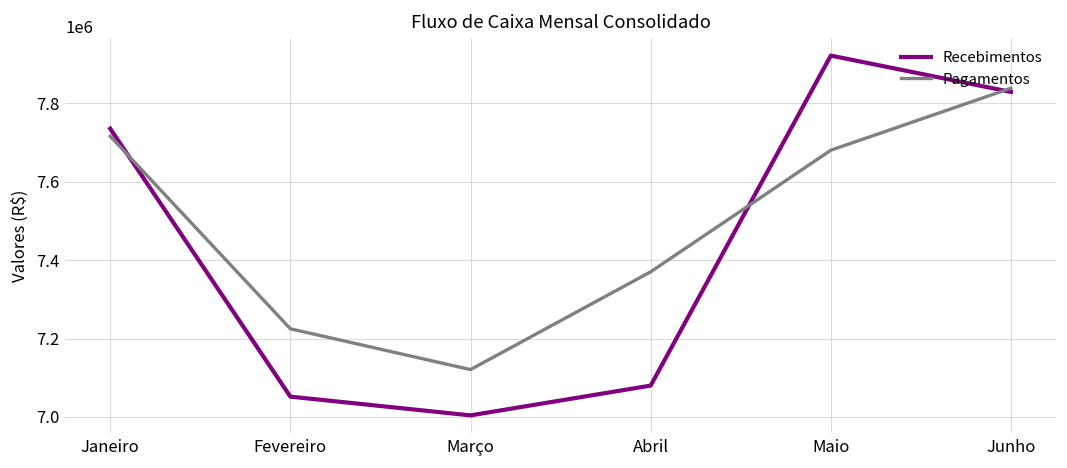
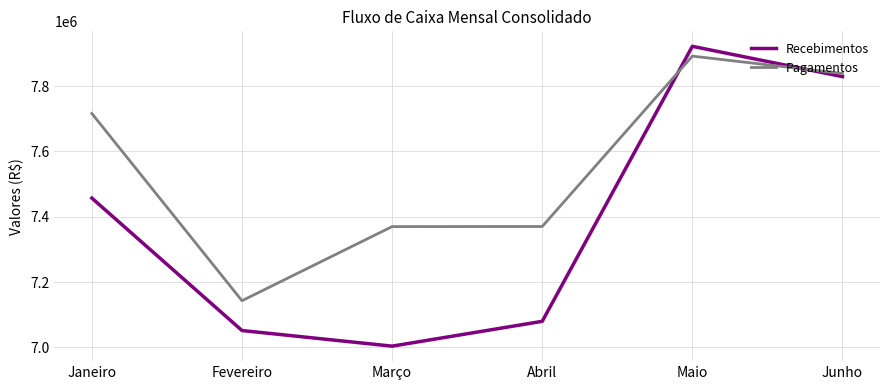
  {
    "Recebimentos": {
-     "Janeiro": 7740000,
+     "Janeiro": 7460000,
      "Fevereiro": 7050000,
      "Março": 7000000,
      "Abril": 7080000,
      "Maio": 7920000,
      "Junho": 7830000
    },
    "Pagamentos": {
      "Janeiro": 7720000,
-     "Fevereiro": 7220000,
-     "Março": 7120000,
+     "Fevereiro": 7140000,
+     "Março": 7370000,
      "Abril": 7370000,
-     "Maio": 7680000,
+     "Maio": 7890000,
      "Junho": 7840000
    }
  }
